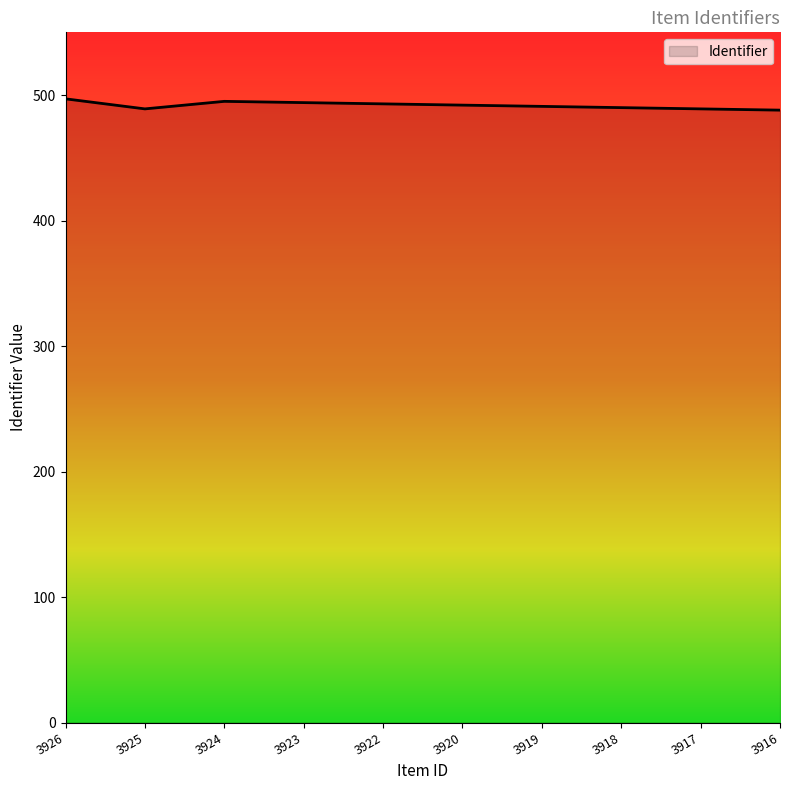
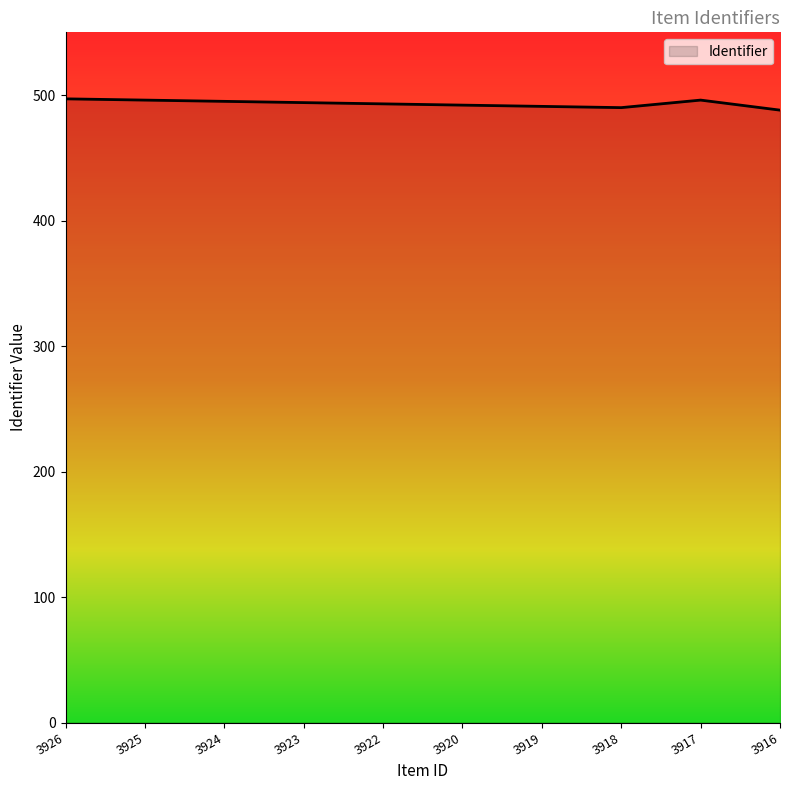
  {
    "3926": 497,
-   "3925": 489,
+   "3925": 496,
    "3924": 495,
    "3923": 494,
    "3922": 493,
    "3920": 492,
    "3919": 491,
    "3918": 490,
-   "3917": 489,
+   "3917": 496,
    "3916": 488
  }
